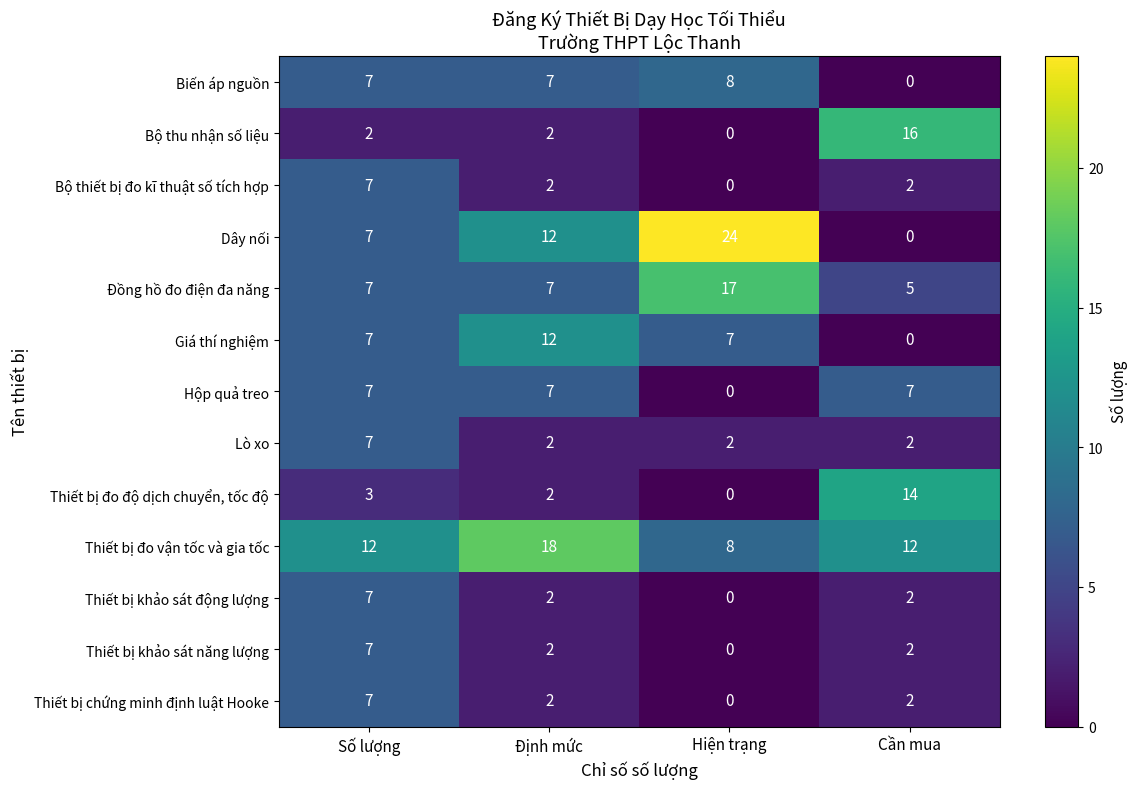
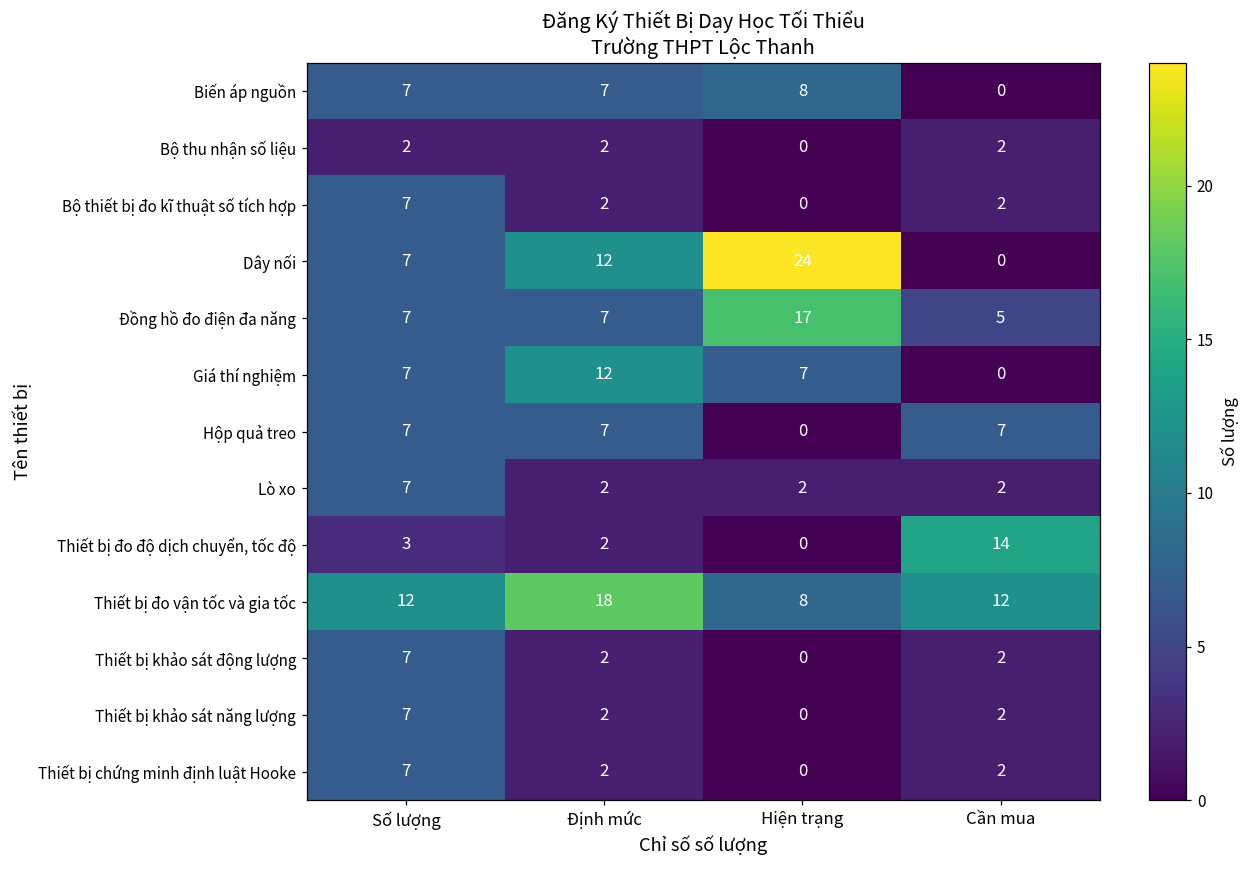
  {
    "Biến áp nguồn": {
      "Số lượng": 7,
      "Định mức": 7,
      "Hiện trạng": 8,
      "Cần mua": 0
    },
    "Bộ thu nhận số liệu": {
      "Số lượng": 2,
      "Định mức": 2,
      "Hiện trạng": 0,
-     "Cần mua": 16
+     "Cần mua": 2
    },
    "Bộ thiết bị đo kĩ thuật số tích hợp": {
      "Số lượng": 7,
      "Định mức": 2,
      "Hiện trạng": 0,
      "Cần mua": 2
    },
    "Dây nối": {
      "Số lượng": 7,
      "Định mức": 12,
      "Hiện trạng": 24,
      "Cần mua": 0
    },
    "Đồng hồ đo điện đa năng": {
      "Số lượng": 7,
      "Định mức": 7,
      "Hiện trạng": 17,
      "Cần mua": 5
    },
    "Giá thí nghiệm": {
      "Số lượng": 7,
      "Định mức": 12,
      "Hiện trạng": 7,
      "Cần mua": 0
    },
    "Hộp quả treo": {
      "Số lượng": 7,
      "Định mức": 7,
      "Hiện trạng": 0,
      "Cần mua": 7
    },
    "Lò xo": {
      "Số lượng": 7,
      "Định mức": 2,
      "Hiện trạng": 2,
      "Cần mua": 2
    },
    "Thiết bị đo độ dịch chuyển, tốc độ": {
      "Số lượng": 3,
      "Định mức": 2,
      "Hiện trạng": 0,
      "Cần mua": 14
    },
    "Thiết bị đo vận tốc và gia tốc": {
      "Số lượng": 12,
      "Định mức": 18,
      "Hiện trạng": 8,
      "Cần mua": 12
    },
    "Thiết bị khảo sát động lượng": {
      "Số lượng": 7,
      "Định mức": 2,
      "Hiện trạng": 0,
      "Cần mua": 2
    },
    "Thiết bị khảo sát năng lượng": {
      "Số lượng": 7,
      "Định mức": 2,
      "Hiện trạng": 0,
      "Cần mua": 2
    },
    "Thiết bị chứng minh định luật Hooke": {
      "Số lượng": 7,
      "Định mức": 2,
      "Hiện trạng": 0,
      "Cần mua": 2
    }
  }
